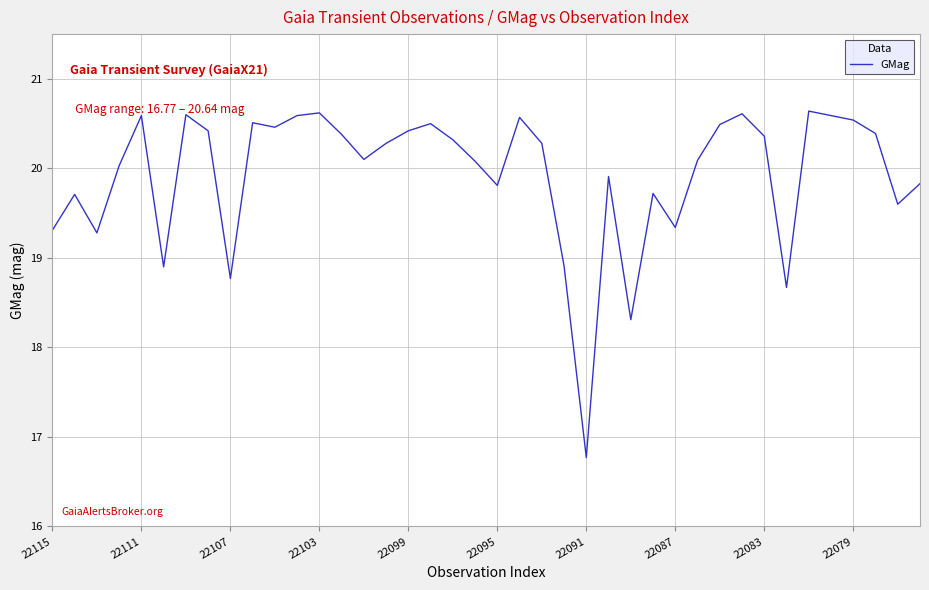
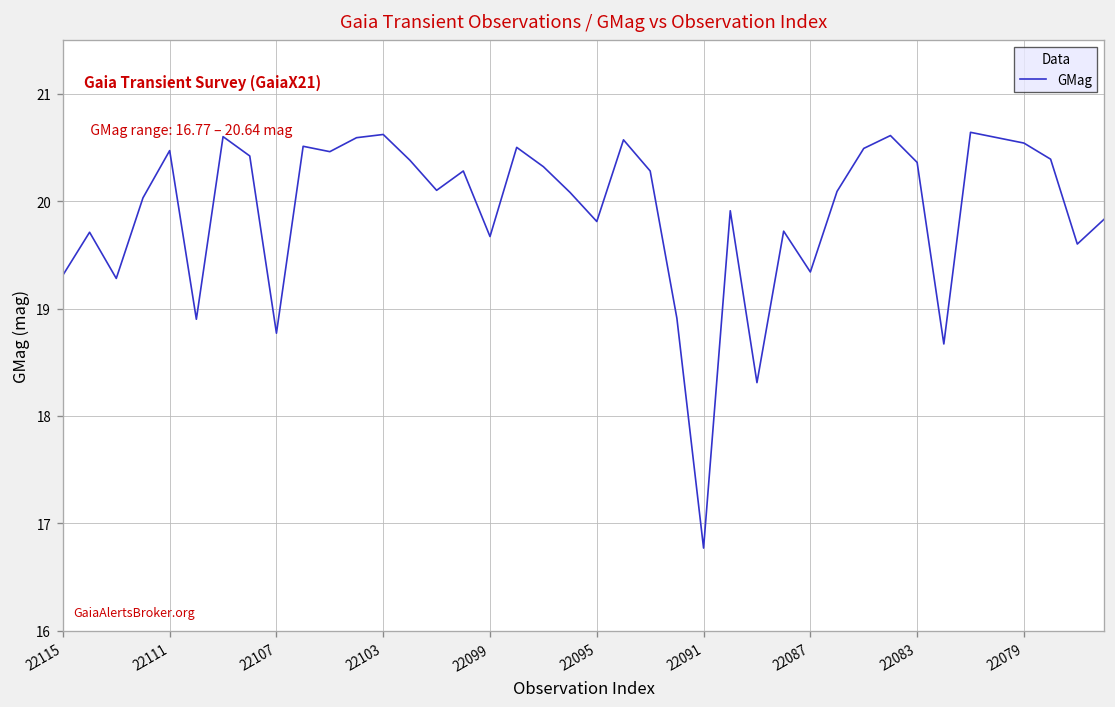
  {
    "22115": 19.3,
-   "22111": 20.6,
+   "22111": 20.5,
    "22107": 18.8,
    "22103": 20.6,
-   "22099": 20.4,
+   "22099": 19.7,
    "22095": 19.8,
    "22091": 16.8,
    "22087": 19.3,
    "22083": 20.4,
    "22079": 20.5
  }
